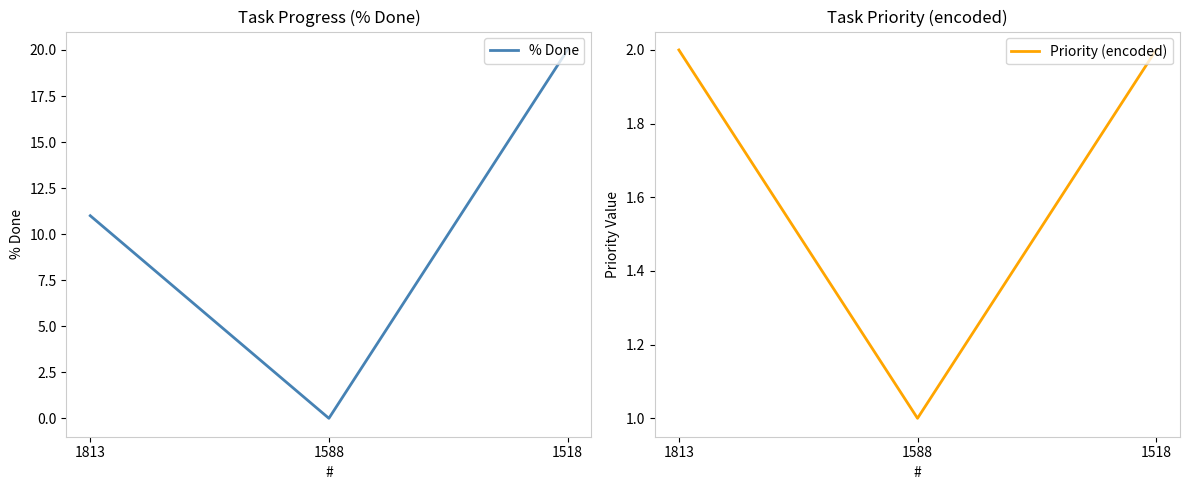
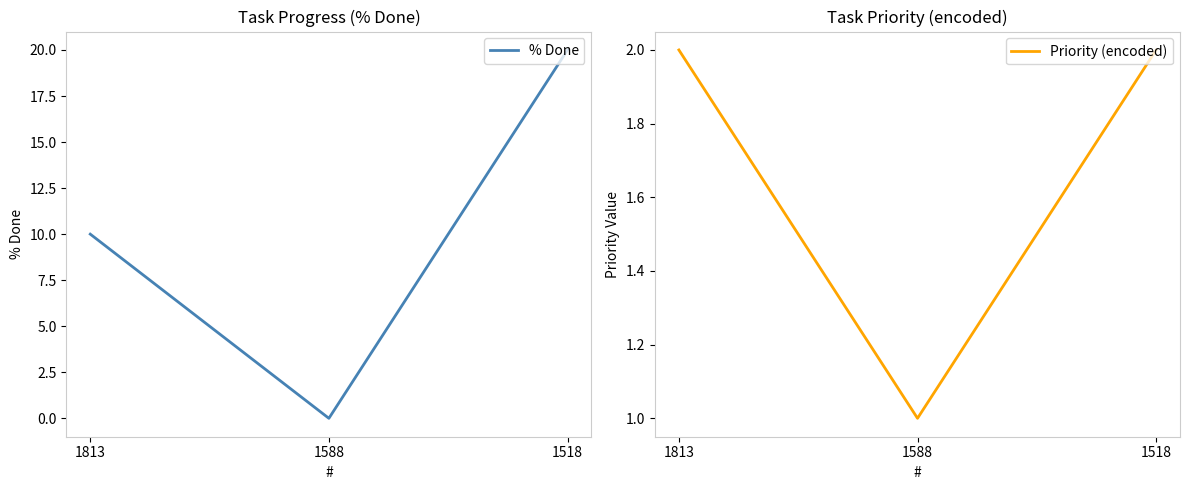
  {
    "Task Progress (% Done)": {
-     "1813": 11,
+     "1813": 10,
      "1588": 0
    },
    "Task Priority (encoded)": {
      "1813": 2.00,
      "1588": 1.00
    }
  }
